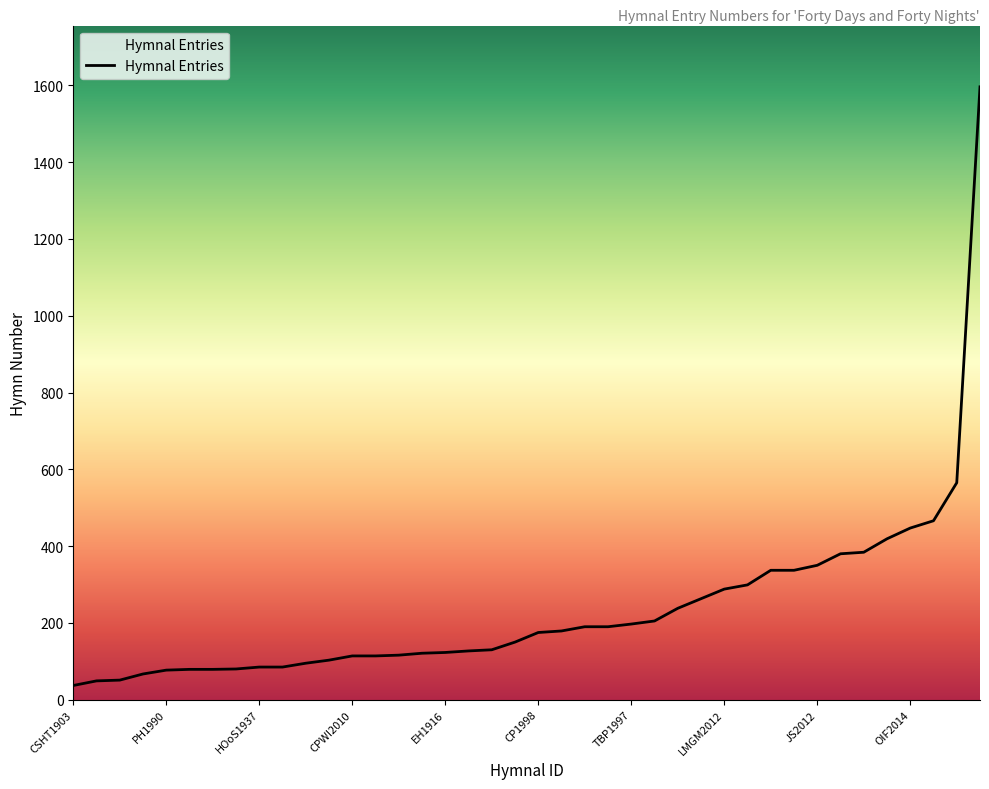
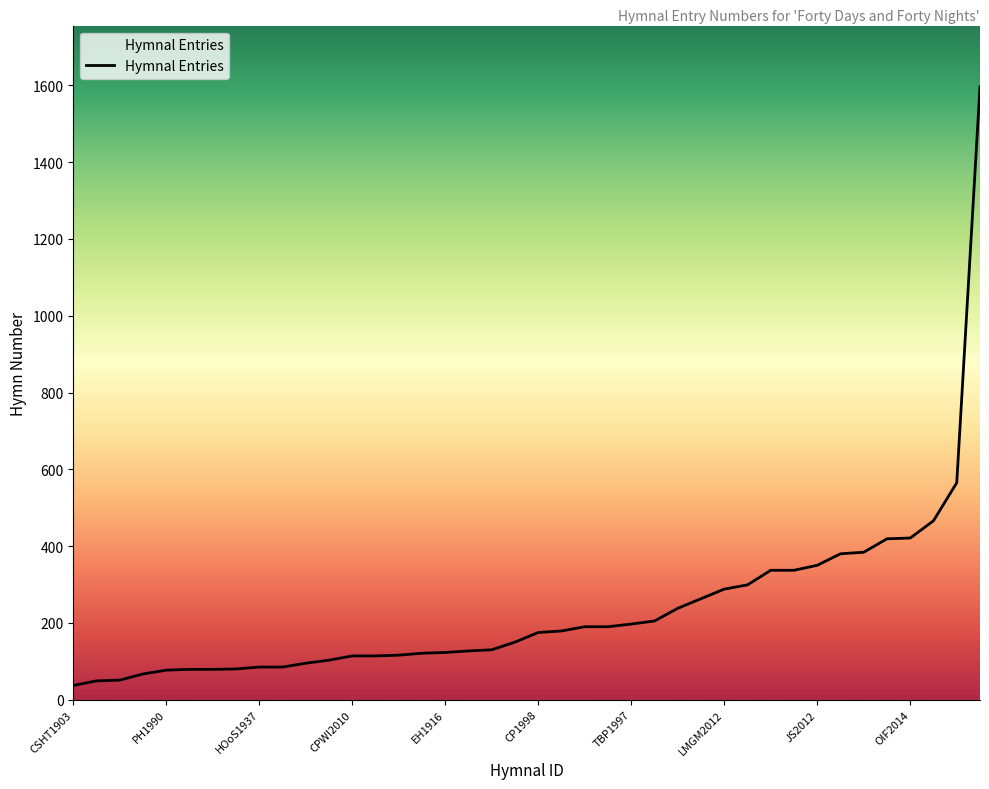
  {
    "PH1990": 80,
    "JS2012": 350,
-   "OIF2014": 450
+   "OIF2014": 420
  }
